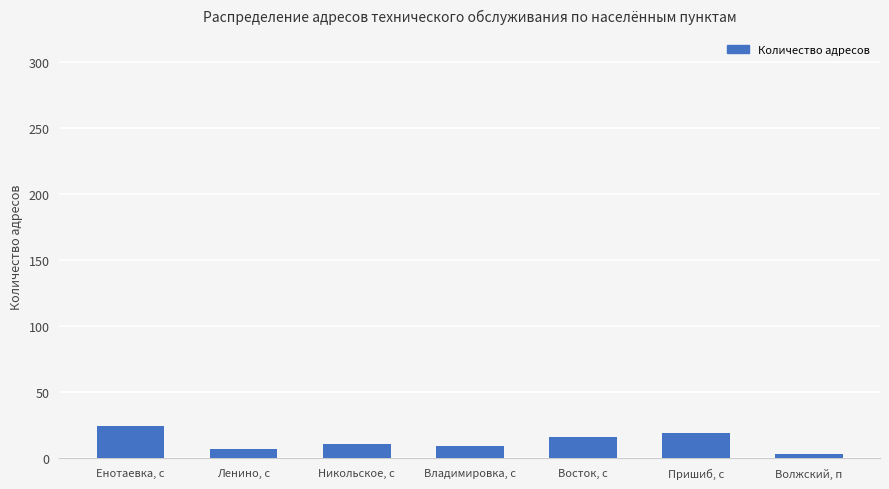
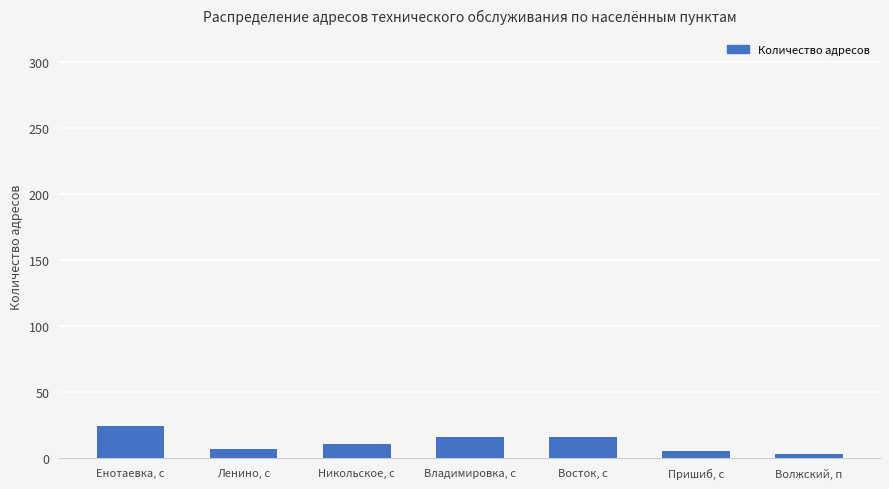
  {
    "Енотаевка, с": 24,
    "Ленино, с": 7,
    "Никольское, с": 11,
-   "Владимировка, с": 9,
+   "Владимировка, с": 16,
    "Восток, с": 16,
-   "Пришиб, с": 19,
+   "Пришиб, с": 5,
    "Волжский, п": 3
  }
